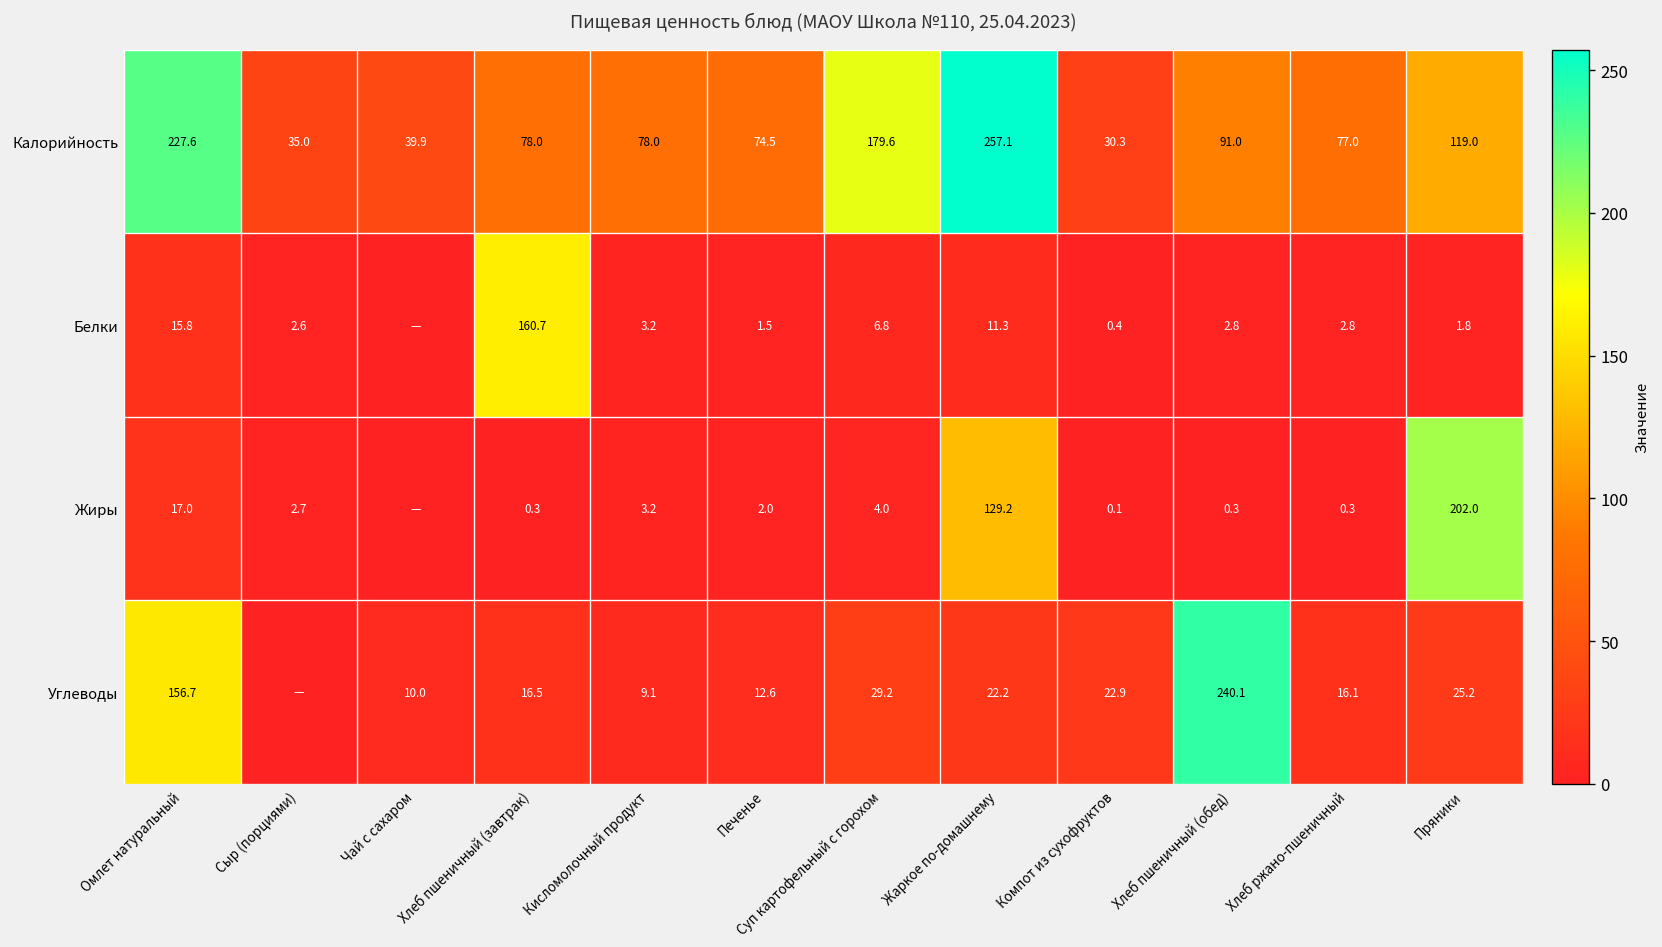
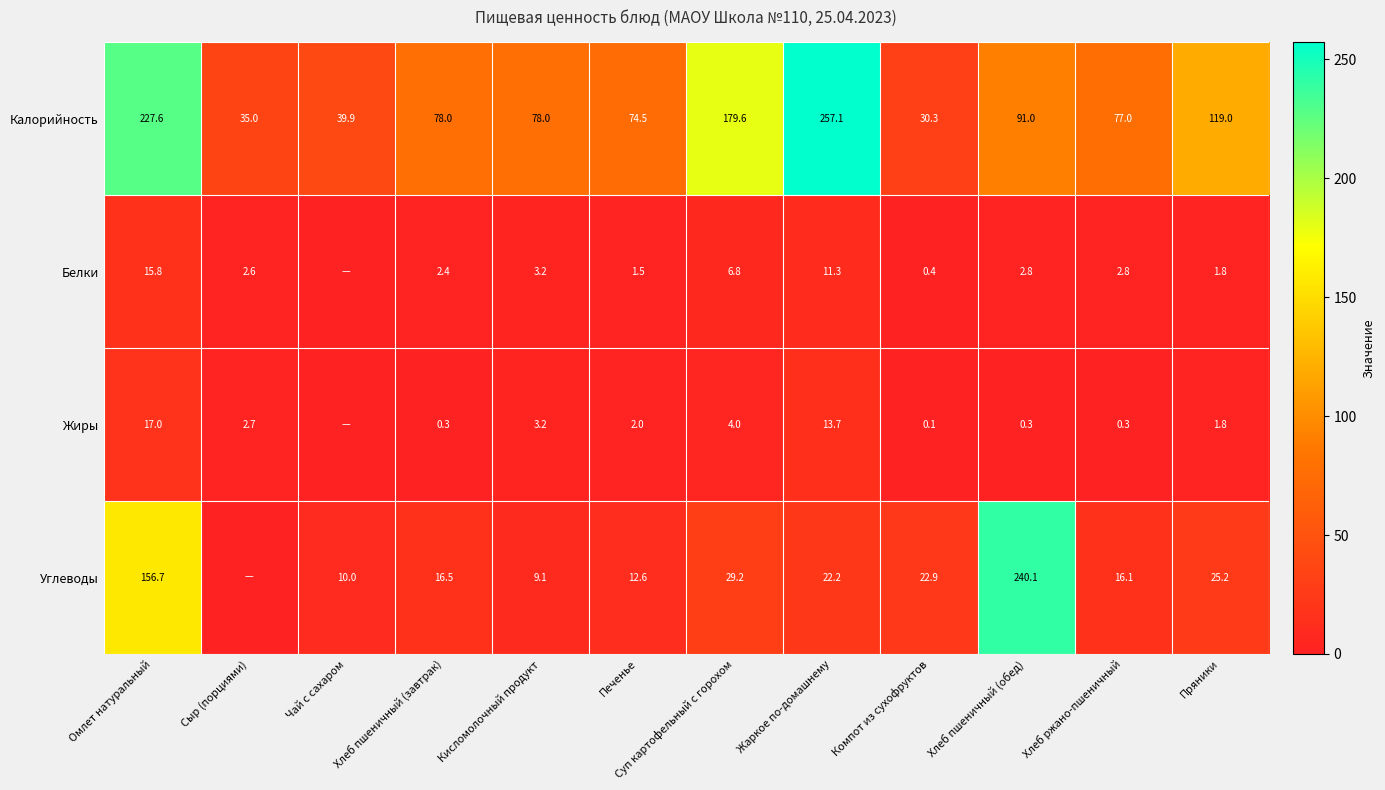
  {
    "Калорийность": {
      "Омлет натуральный": 227.6,
      "Сыр (порциями)": 35.0,
      "Чай с сахаром": 39.9,
      "Хлеб пшеничный (завтрак)": 78.0,
      "Кисломолочный продукт": 78.0,
      "Печенье": 74.5,
      "Суп картофельный с горохом": 179.6,
      "Жаркое по-домашнему": 257.1,
      "Компот из сухофруктов": 30.3,
      "Хлеб пшеничный (обед)": 91.0,
      "Хлеб ржано-пшеничный": 77.0,
      "Пряники": 119.0
    },
    "Белки": {
      "Омлет натуральный": 15.8,
      "Сыр (порциями)": 2.6,
-     "Хлеб пшеничный (завтрак)": 160.7,
+     "Хлеб пшеничный (завтрак)": 2.4,
      "Кисломолочный продукт": 3.2,
      "Печенье": 1.5,
      "Суп картофельный с горохом": 6.8,
      "Жаркое по-домашнему": 11.3,
      "Компот из сухофруктов": 0.4,
      "Хлеб пшеничный (обед)": 2.8,
      "Хлеб ржано-пшеничный": 2.8,
      "Пряники": 1.8
    },
    "Жиры": {
      "Омлет натуральный": 17.0,
      "Сыр (порциями)": 2.7,
      "Хлеб пшеничный (завтрак)": 0.3,
      "Кисломолочный продукт": 3.2,
      "Печенье": 2.0,
      "Суп картофельный с горохом": 4.0,
-     "Жаркое по-домашнему": 129.2,
+     "Жаркое по-домашнему": 13.7,
      "Компот из сухофруктов": 0.1,
      "Хлеб пшеничный (обед)": 0.3,
      "Хлеб ржано-пшеничный": 0.3,
-     "Пряники": 202.0
+     "Пряники": 1.8
    },
    "Углеводы": {
      "Омлет натуральный": 156.7,
      "Чай с сахаром": 10.0,
      "Хлеб пшеничный (завтрак)": 16.5,
      "Кисломолочный продукт": 9.1,
      "Печенье": 12.6,
      "Суп картофельный с горохом": 29.2,
      "Жаркое по-домашнему": 22.2,
      "Компот из сухофруктов": 22.9,
      "Хлеб пшеничный (обед)": 240.1,
      "Хлеб ржано-пшеничный": 16.1,
      "Пряники": 25.2
    }
  }
